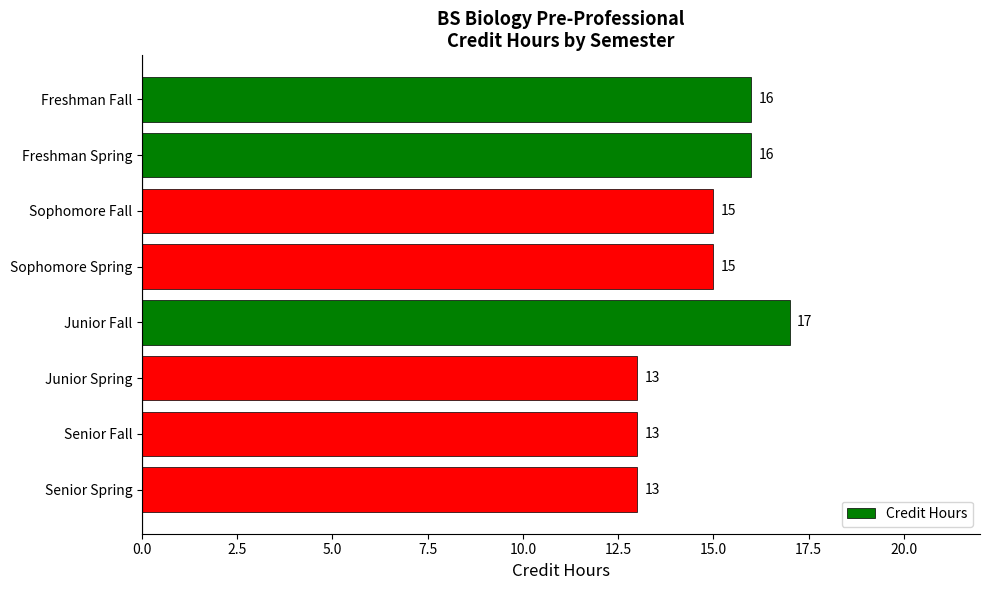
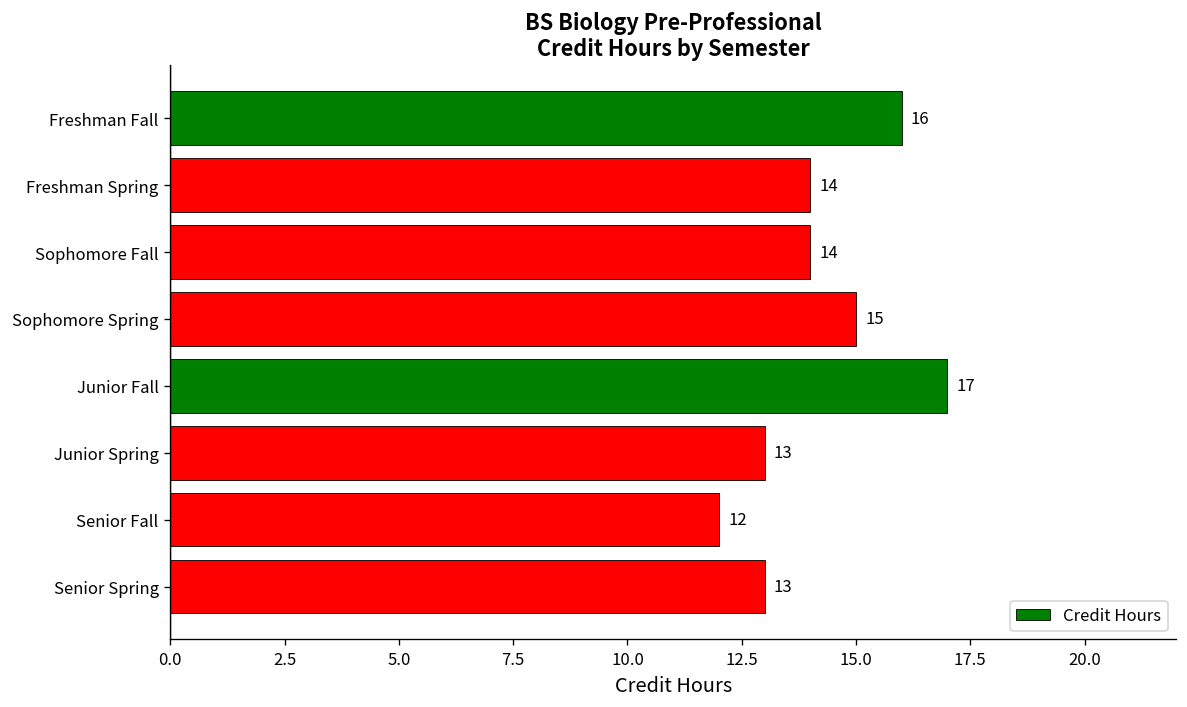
  {
    "Freshman Fall": 16,
-   "Freshman Spring": 16,
-   "Sophomore Fall": 15,
+   "Freshman Spring": 14,
+   "Sophomore Fall": 14,
    "Sophomore Spring": 15,
    "Junior Fall": 17,
    "Junior Spring": 13,
-   "Senior Fall": 13,
+   "Senior Fall": 12,
    "Senior Spring": 13
  }
